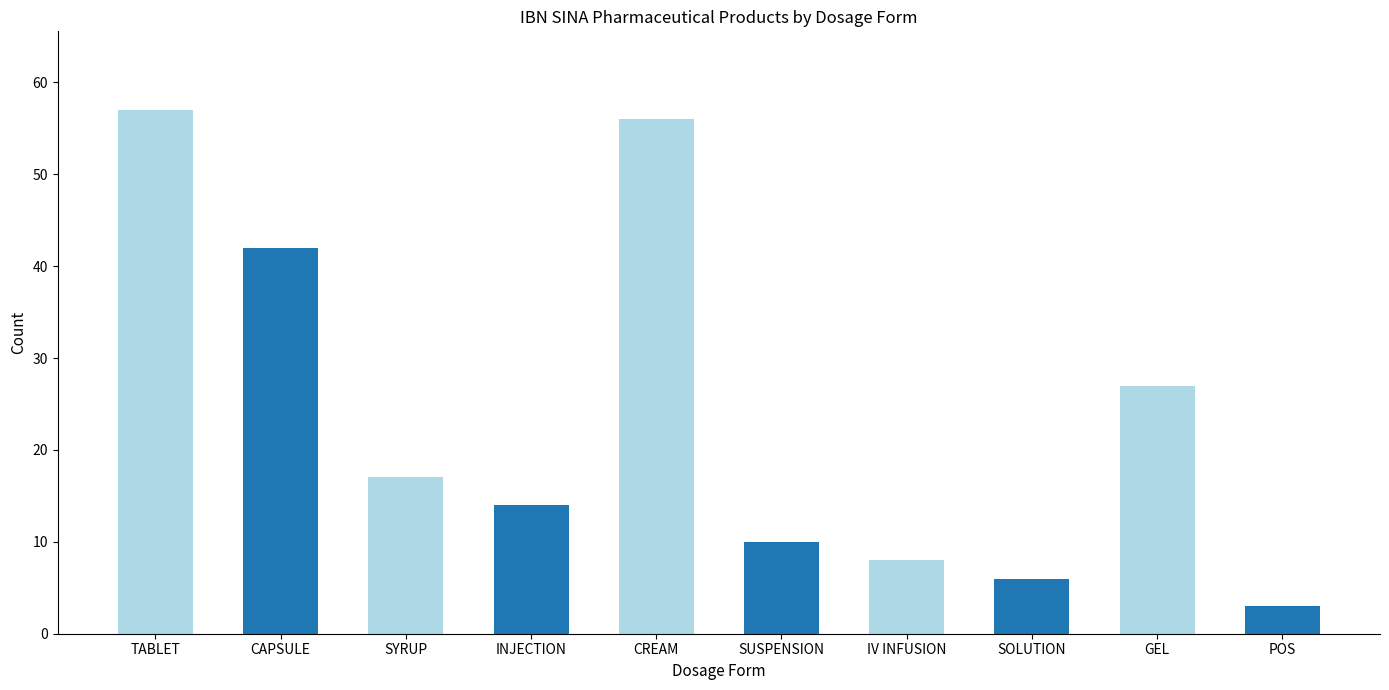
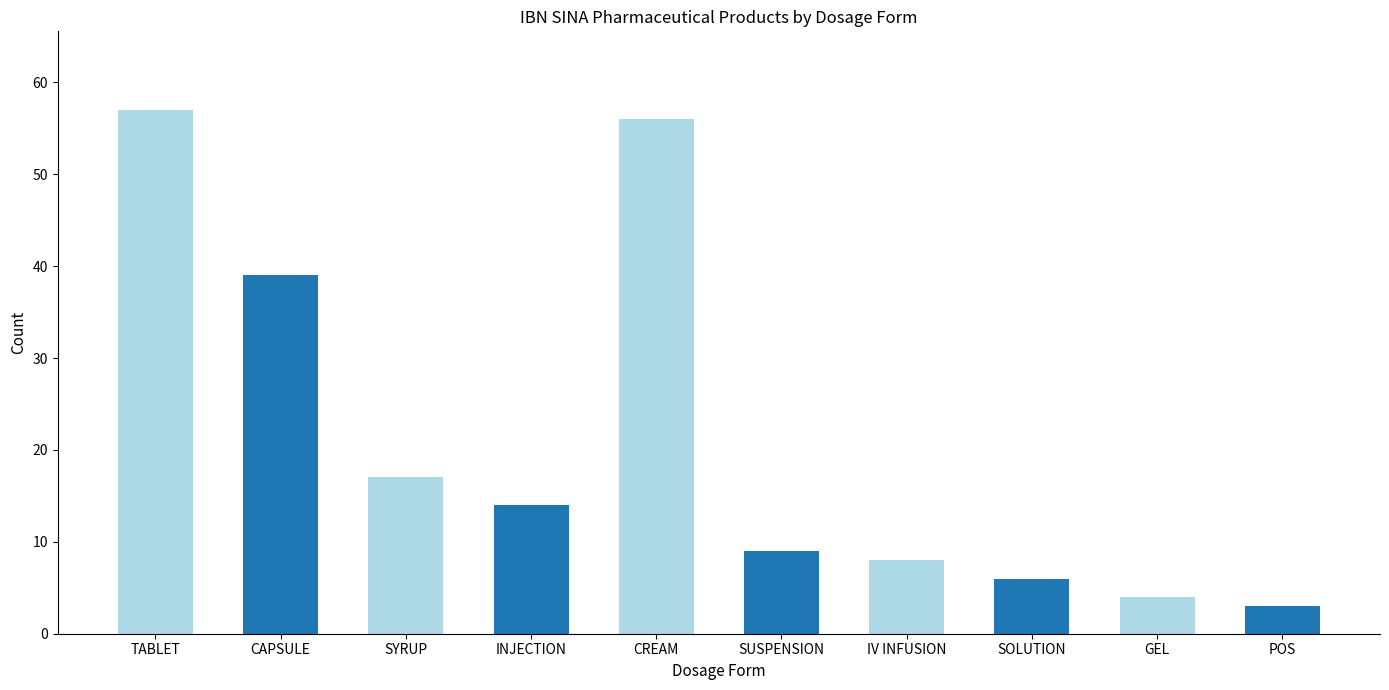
  {
    "TABLET": 57,
-   "CAPSULE": 42,
+   "CAPSULE": 39,
    "SYRUP": 17,
    "INJECTION": 14,
    "CREAM": 56,
-   "SUSPENSION": 10,
+   "SUSPENSION": 9,
    "IV INFUSION": 8,
    "SOLUTION": 6,
-   "GEL": 27,
+   "GEL": 4,
    "POS": 3
  }
